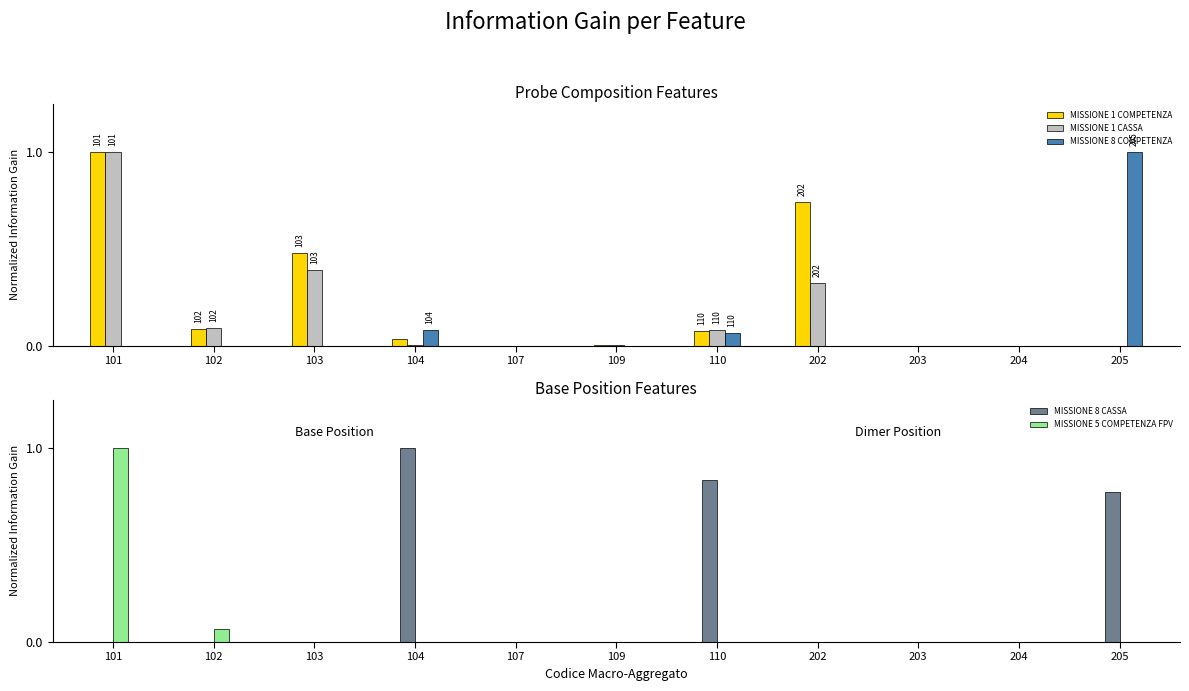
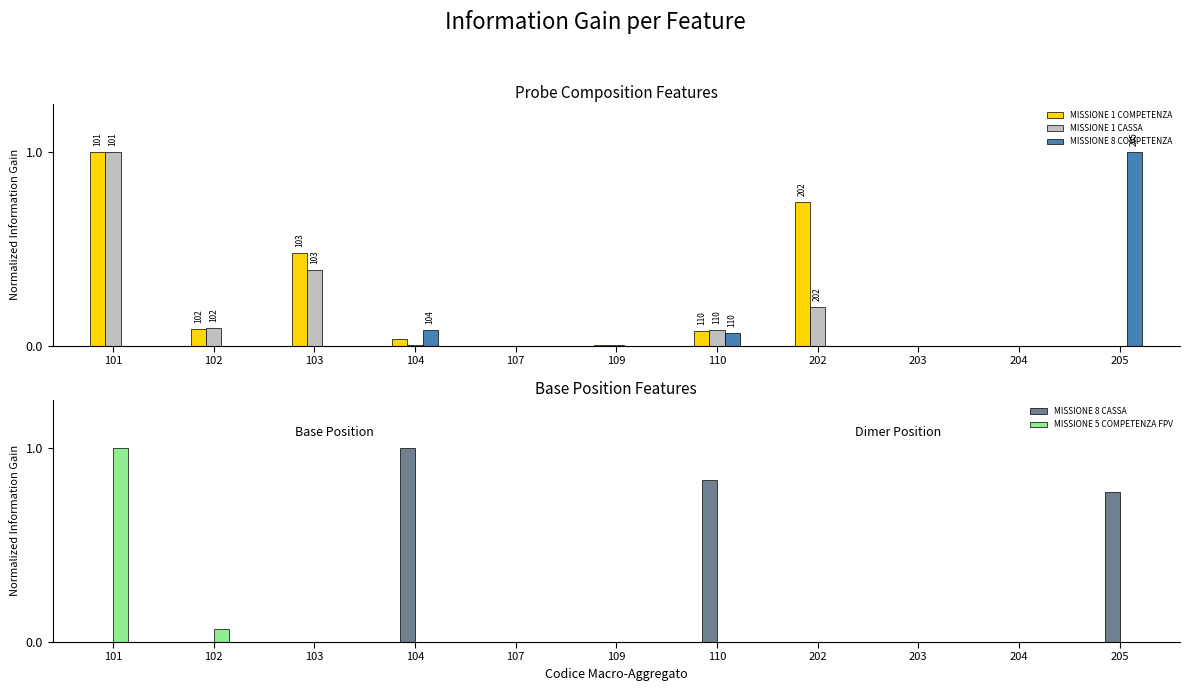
  {
    "Probe Composition Features": {
      "MISSIONE 1 COMPETENZA": {
        "104": 0.04,
        "107": 0.00,
        "203": 0.00,
        "204": 0.00,
        "205": 0.00
      },
      "MISSIONE 1 CASSA": {
        "107": 0.00,
-       "202": 0.33,
+       "202": 0.20,
        "203": 0.00,
        "204": 0.00,
        "205": 0.00
      },
      "MISSIONE 8 COMPETENZA": {
        "101": 0.00,
        "102": 0.00,
        "103": 0.00,
        "107": 0.00,
        "109": 0.00,
        "202": 0.00,
        "203": 0.00,
        "204": 0.00
      }
    },
    "Base Position Features": {
      "MISSIONE 8 CASSA": {
        "101": 0.00,
        "102": 0.00,
        "103": 0.00,
        "104": 1.00,
        "107": 0.00,
        "109": 0.00,
        "110": 0.84,
        "202": 0.00,
        "203": 0.00,
        "204": 0.00,
        "205": 0.77
      },
      "MISSIONE 5 COMPETENZA FPV": {
        "101": 1.00,
        "102": 0.07,
        "103": 0.00,
        "104": 0.00,
        "107": 0.00,
        "109": 0.00,
        "110": 0.00,
        "202": 0.00,
        "203": 0.00,
        "204": 0.00,
        "205": 0.00
      }
    }
  }
